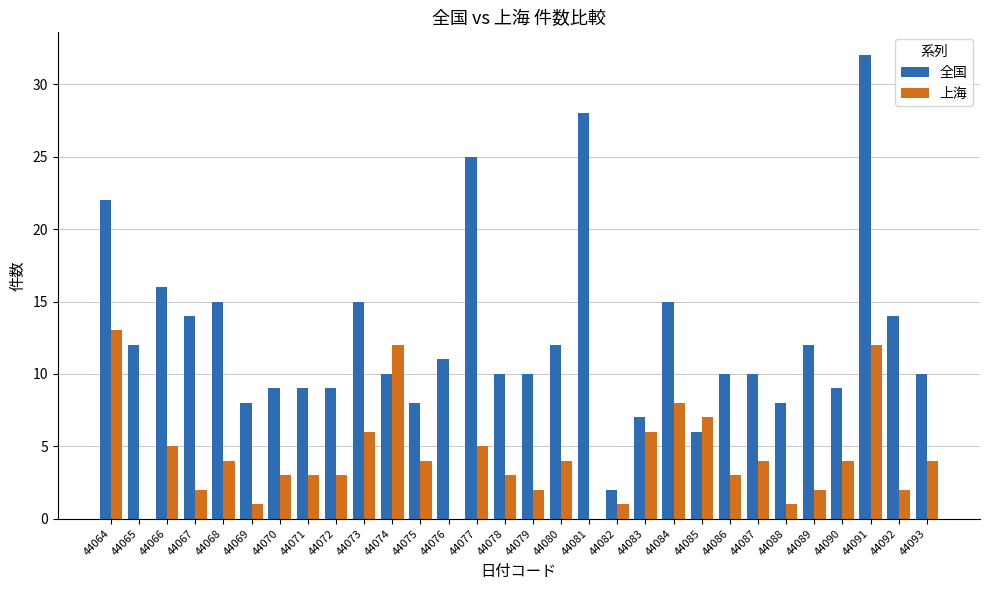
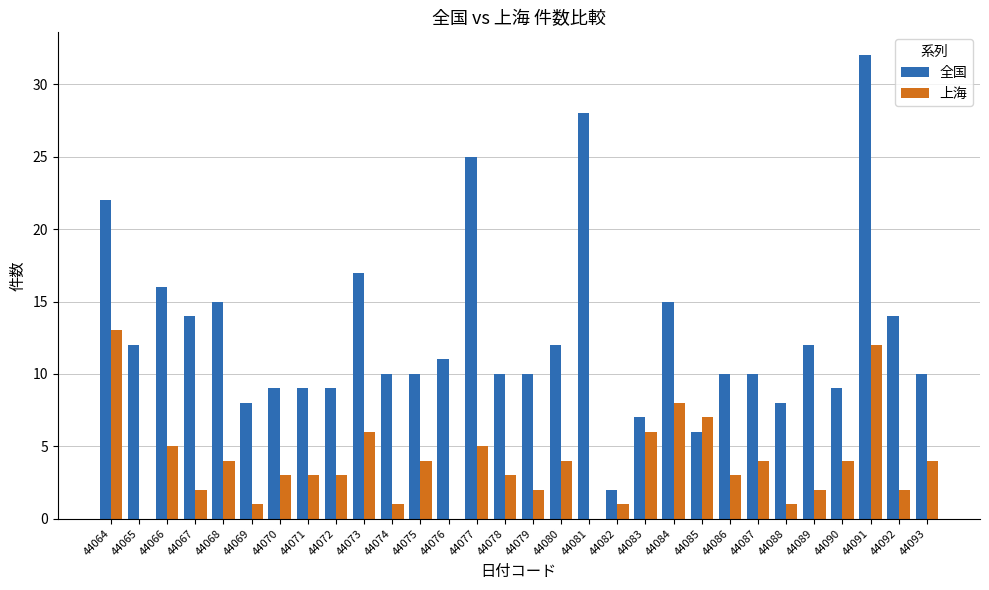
  {
    "全国": {
      "44064": 22,
      "44065": 12,
      "44066": 16,
      "44067": 14,
      "44068": 15,
      "44069": 8,
      "44070": 9,
      "44071": 9,
      "44072": 9,
-     "44073": 15,
+     "44073": 17,
      "44074": 10,
-     "44075": 8,
+     "44075": 10,
      "44076": 11,
      "44077": 25,
      "44078": 10,
      "44079": 10,
      "44080": 12,
      "44081": 28,
      "44082": 2,
      "44083": 7,
      "44084": 15,
      "44085": 6,
      "44086": 10,
      "44087": 10,
      "44088": 8,
      "44089": 12,
      "44090": 9,
      "44091": 32,
      "44092": 14,
      "44093": 10
    },
    "上海": {
      "44064": 13,
      "44065": 0,
      "44066": 5,
      "44067": 2,
      "44068": 4,
      "44069": 1,
      "44070": 3,
      "44071": 3,
      "44072": 3,
      "44073": 6,
-     "44074": 12,
+     "44074": 1,
      "44075": 4,
      "44076": 0,
      "44077": 5,
      "44078": 3,
      "44079": 2,
      "44080": 4,
      "44081": 0,
      "44082": 1,
      "44083": 6,
      "44084": 8,
      "44085": 7,
      "44086": 3,
      "44087": 4,
      "44088": 1,
      "44089": 2,
      "44090": 4,
      "44091": 12,
      "44092": 2,
      "44093": 4
    }
  }
